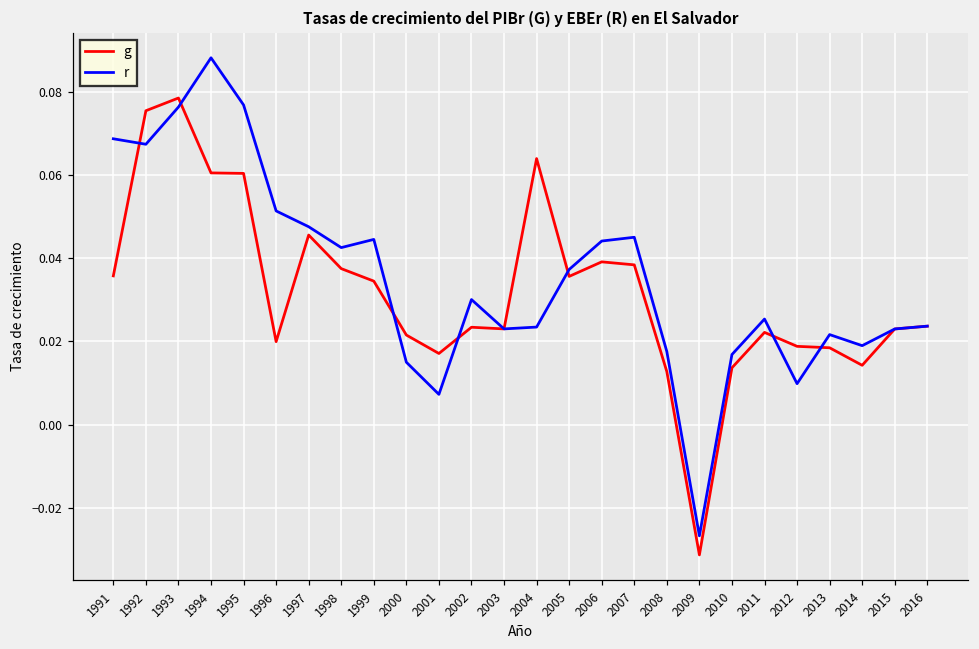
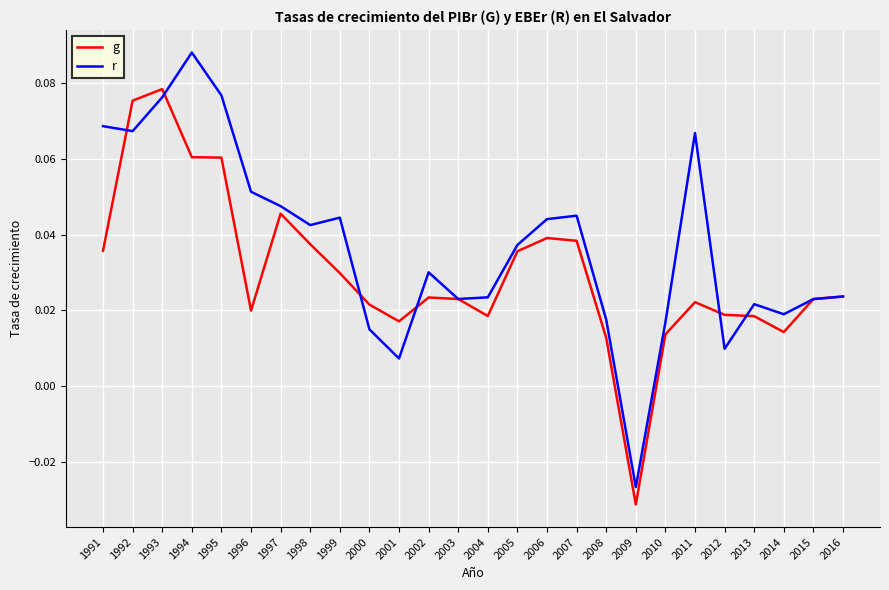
  {
    "g": {
      "1991": 0.036,
      "1992": 0.075,
      "1993": 0.079,
      "1994": 0.061,
      "1995": 0.060,
      "1996": 0.020,
      "1997": 0.046,
      "1998": 0.037,
-     "1999": 0.034,
+     "1999": 0.030,
      "2000": 0.022,
      "2001": 0.017,
      "2002": 0.023,
-     "2004": 0.064,
+     "2004": 0.019,
      "2005": 0.036,
      "2006": 0.039,
      "2007": 0.038,
      "2008": 0.013,
      "2009": -0.031,
      "2010": 0.014,
      "2011": 0.022,
      "2012": 0.019,
      "2013": 0.018,
      "2014": 0.014
    },
    "r": {
      "1991": 0.069,
      "1992": 0.067,
      "1993": 0.076,
      "1994": 0.088,
      "1995": 0.077,
      "1996": 0.051,
      "1997": 0.048,
      "1998": 0.043,
      "1999": 0.045,
      "2000": 0.015,
      "2001": 0.007,
      "2002": 0.030,
      "2004": 0.023,
      "2005": 0.037,
      "2006": 0.044,
      "2007": 0.045,
      "2008": 0.018,
      "2009": -0.027,
      "2010": 0.017,
-     "2011": 0.025,
+     "2011": 0.067,
      "2012": 0.010,
      "2013": 0.022,
      "2014": 0.019
    }
  }
